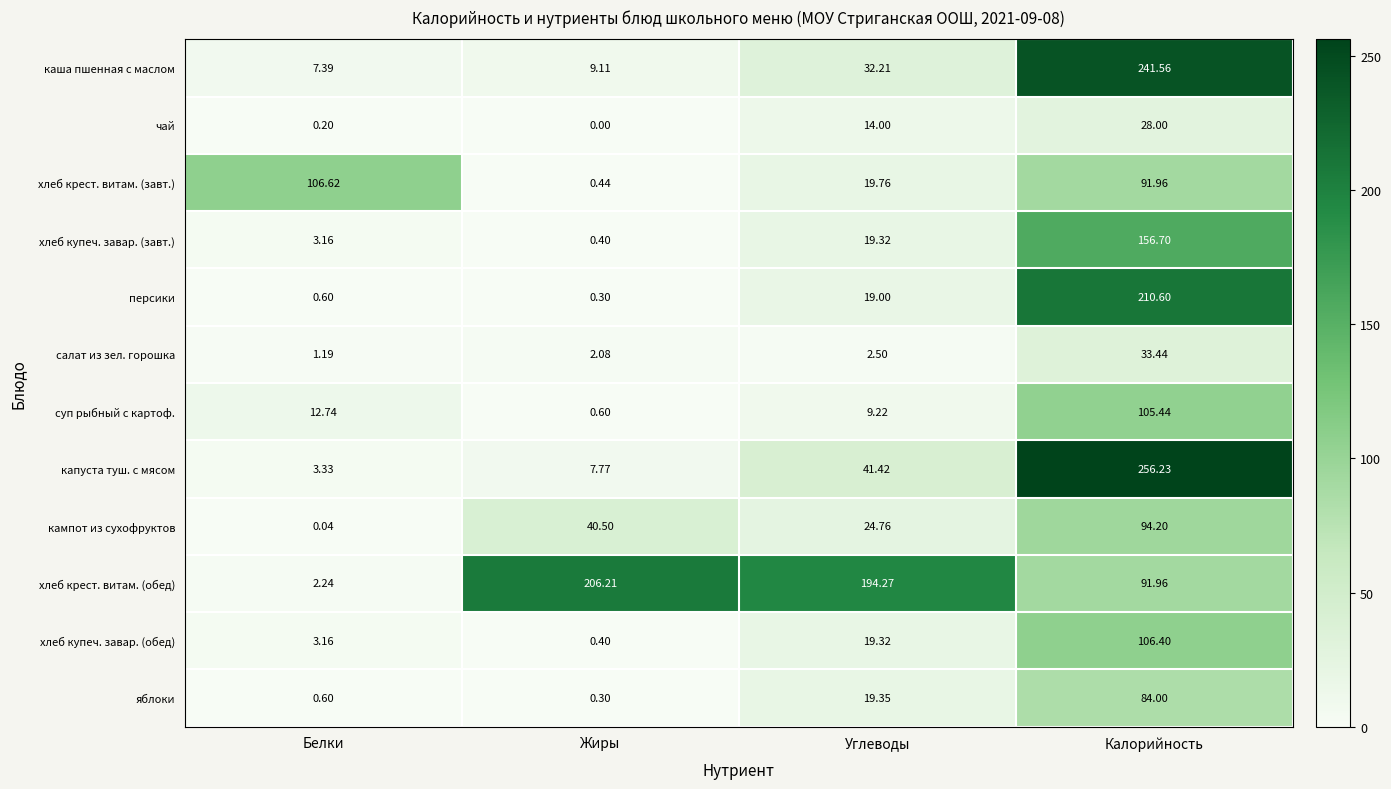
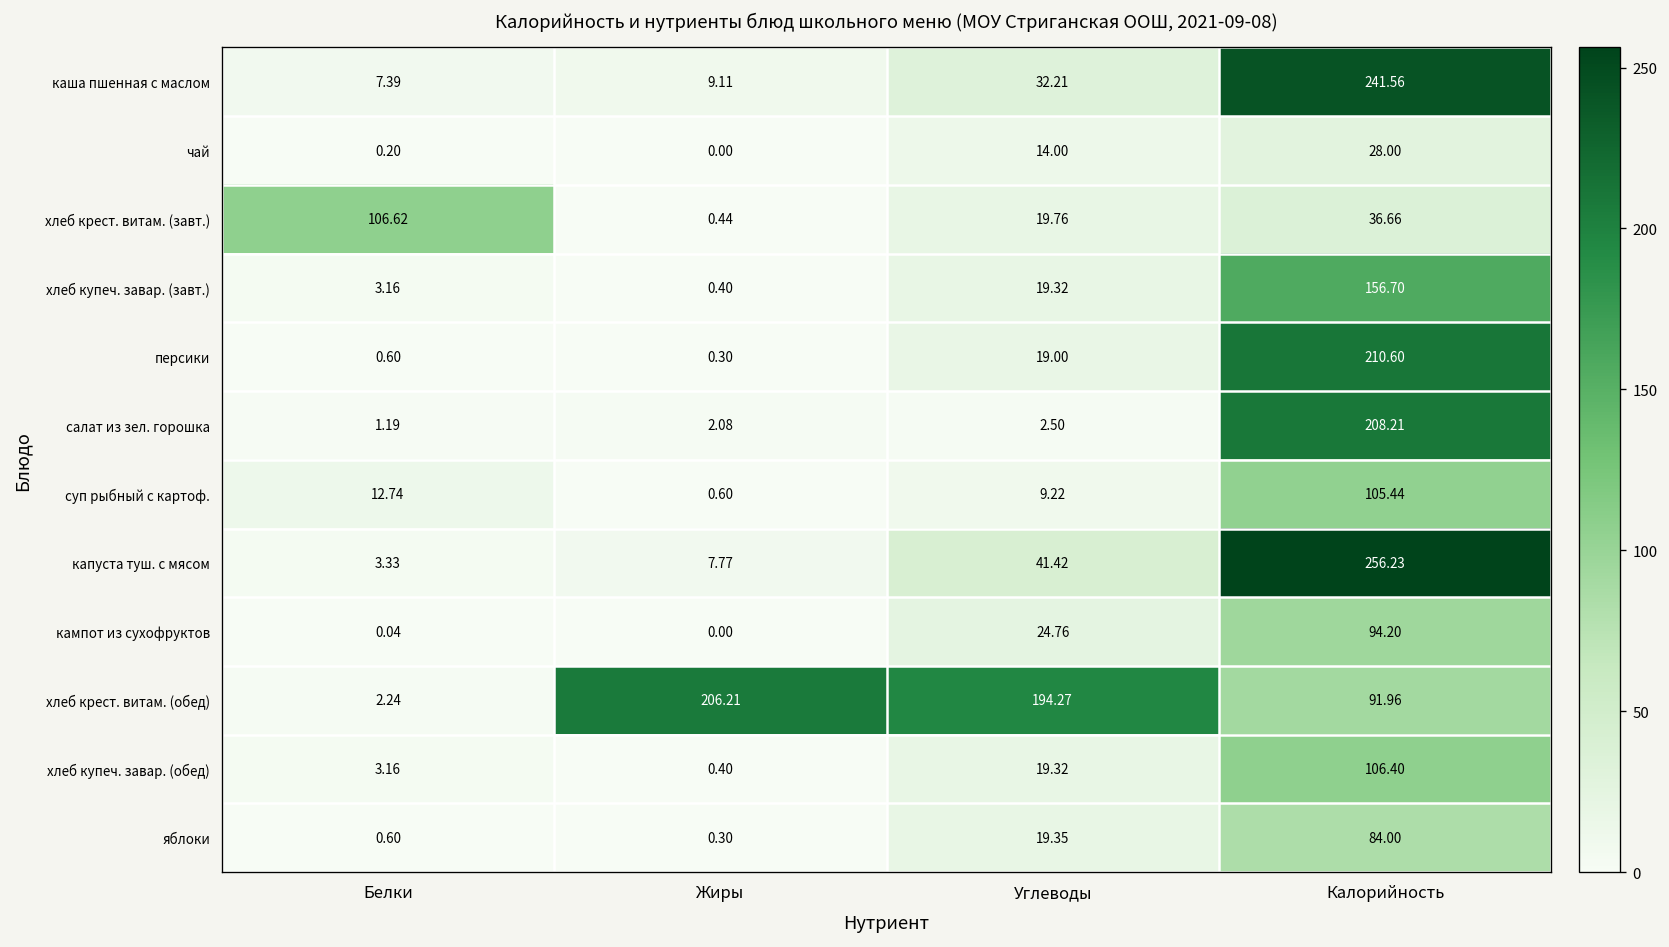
  {
    "каша пшенная с маслом": {
      "Белки": 7.39,
      "Жиры": 9.11,
      "Углеводы": 32.21,
      "Калорийность": 241.56
    },
    "чай": {
      "Белки": 0.20,
      "Жиры": 0.00,
      "Углеводы": 14.00,
      "Калорийность": 28.00
    },
    "хлеб крест. витам. (завт.)": {
      "Белки": 106.62,
      "Жиры": 0.44,
      "Углеводы": 19.76,
-     "Калорийность": 91.96
+     "Калорийность": 36.66
    },
    "хлеб купеч. завар. (завт.)": {
      "Белки": 3.16,
      "Жиры": 0.40,
      "Углеводы": 19.32,
      "Калорийность": 156.70
    },
    "персики": {
      "Белки": 0.60,
      "Жиры": 0.30,
      "Углеводы": 19.00,
      "Калорийность": 210.60
    },
    "салат из зел. горошка": {
      "Белки": 1.19,
      "Жиры": 2.08,
      "Углеводы": 2.50,
-     "Калорийность": 33.44
+     "Калорийность": 208.21
    },
    "суп рыбный с картоф.": {
      "Белки": 12.74,
      "Жиры": 0.60,
      "Углеводы": 9.22,
      "Калорийность": 105.44
    },
    "капуста туш. с мясом": {
      "Белки": 3.33,
      "Жиры": 7.77,
      "Углеводы": 41.42,
      "Калорийность": 256.23
    },
    "кампот из сухофруктов": {
      "Белки": 0.04,
-     "Жиры": 40.50,
+     "Жиры": 0.00,
      "Углеводы": 24.76,
      "Калорийность": 94.20
    },
    "хлеб крест. витам. (обед)": {
      "Белки": 2.24,
      "Жиры": 206.21,
      "Углеводы": 194.27,
      "Калорийность": 91.96
    },
    "хлеб купеч. завар. (обед)": {
      "Белки": 3.16,
      "Жиры": 0.40,
      "Углеводы": 19.32,
      "Калорийность": 106.40
    },
    "яблоки": {
      "Белки": 0.60,
      "Жиры": 0.30,
      "Углеводы": 19.35,
      "Калорийность": 84.00
    }
  }
